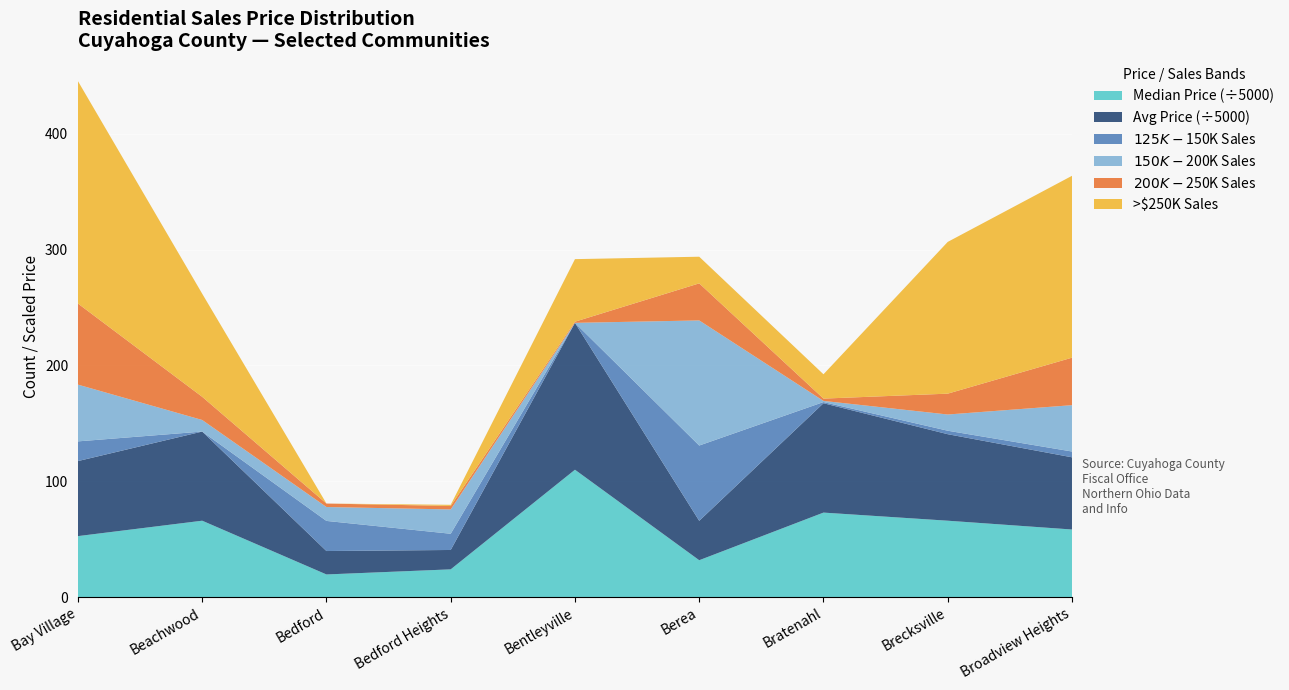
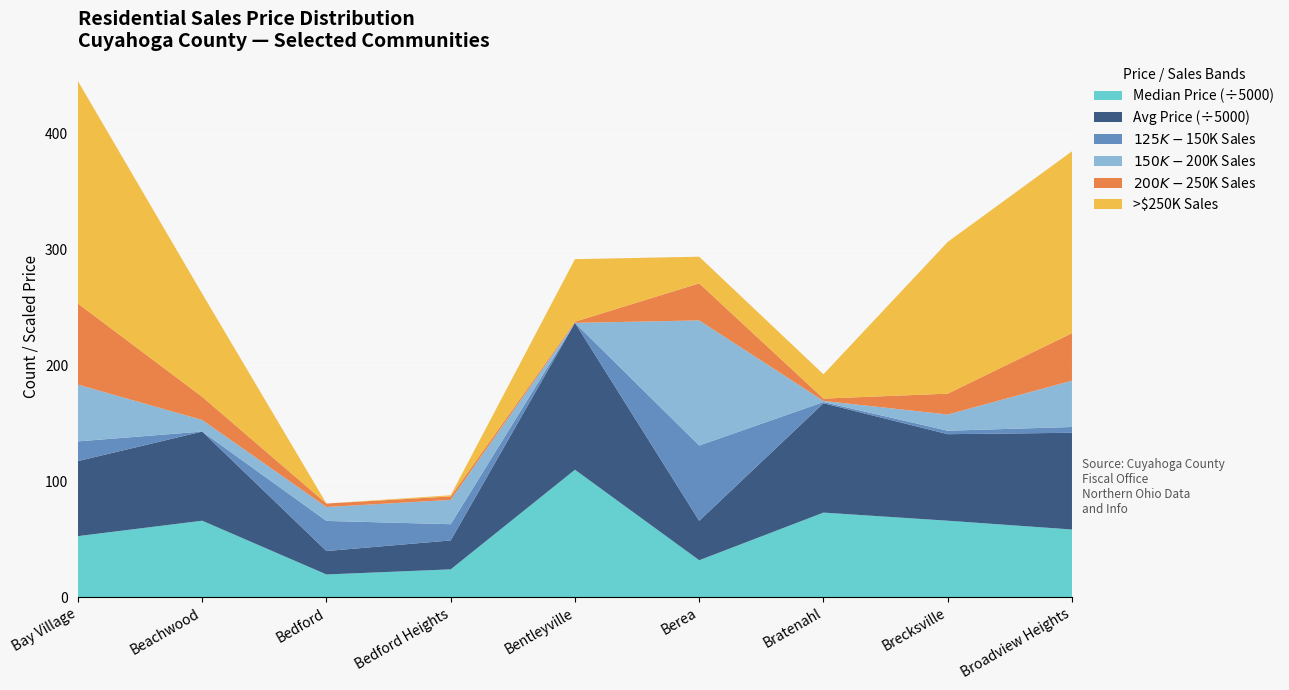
  {
    "Avg Price (÷5000)": {
      "Bay Village": 65,
      "Bedford": 20,
-     "Bedford Heights": 17,
+     "Bedford Heights": 25,
      "Berea": 34,
      "Brecksville": 75,
-     "Broadview Heights": 62
+     "Broadview Heights": 84
    },
    ">$250K Sales": {
      "Bay Village": 192,
      "Beachwood": 89,
      "Bentleyville": 54,
      "Berea": 23,
      "Bratenahl": 21,
      "Brecksville": 131,
      "Broadview Heights": 157
    }
  }
